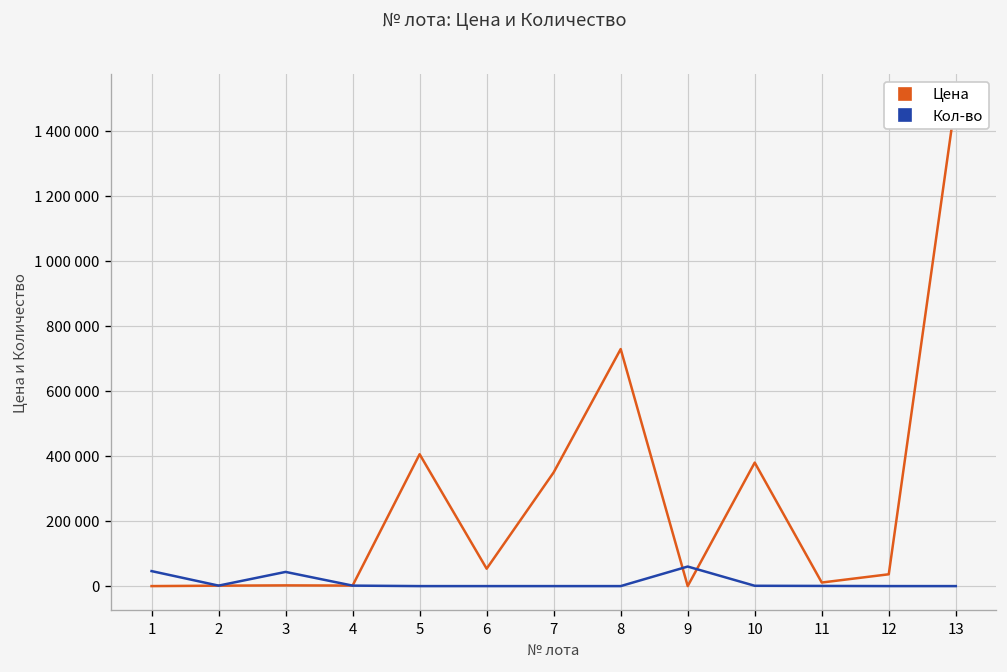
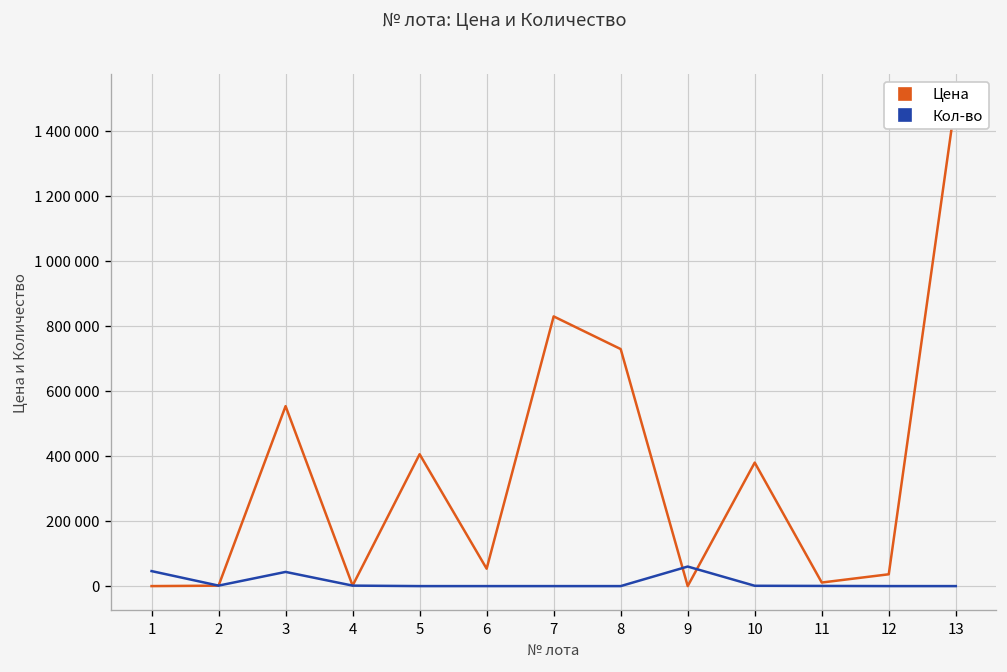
  {
    "Цена": {
      "1": 0,
-     "3": 0,
+     "3": 550000,
      "5": 410000,
      "6": 50000,
-     "7": 350000,
+     "7": 830000,
      "8": 730000,
      "9": 0,
      "10": 380000,
      "11": 10000,
      "12": 40000
    },
    "Кол-во": {
      "1": 50000,
      "3": 40000,
      "5": 0,
      "6": 0,
      "7": 0,
      "8": 0,
      "9": 60000,
      "10": 0,
      "11": 0,
      "12": 0,
      "13": 0
    }
  }
